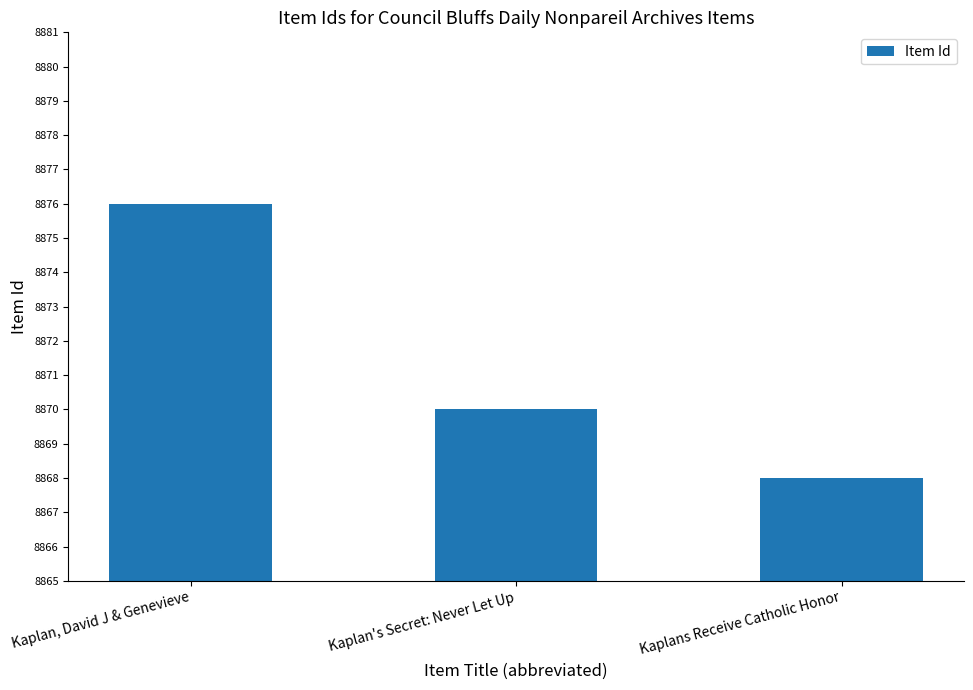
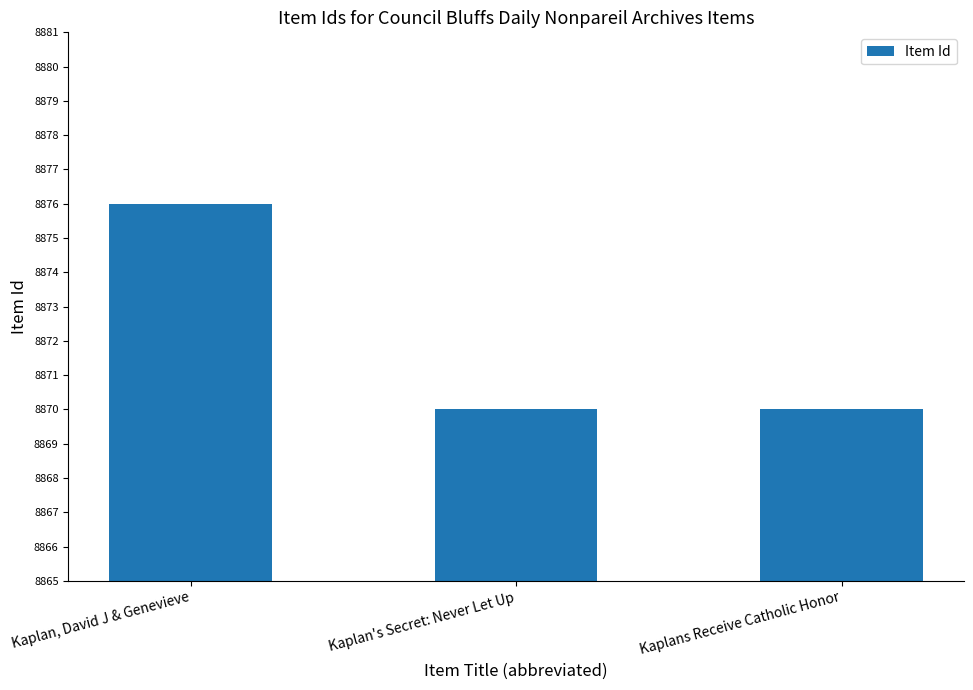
  {
    "Kaplan, David J & Genevieve": 8876,
    "Kaplan's Secret: Never Let Up": 8870,
-   "Kaplans Receive Catholic Honor": 8868
+   "Kaplans Receive Catholic Honor": 8870
  }
